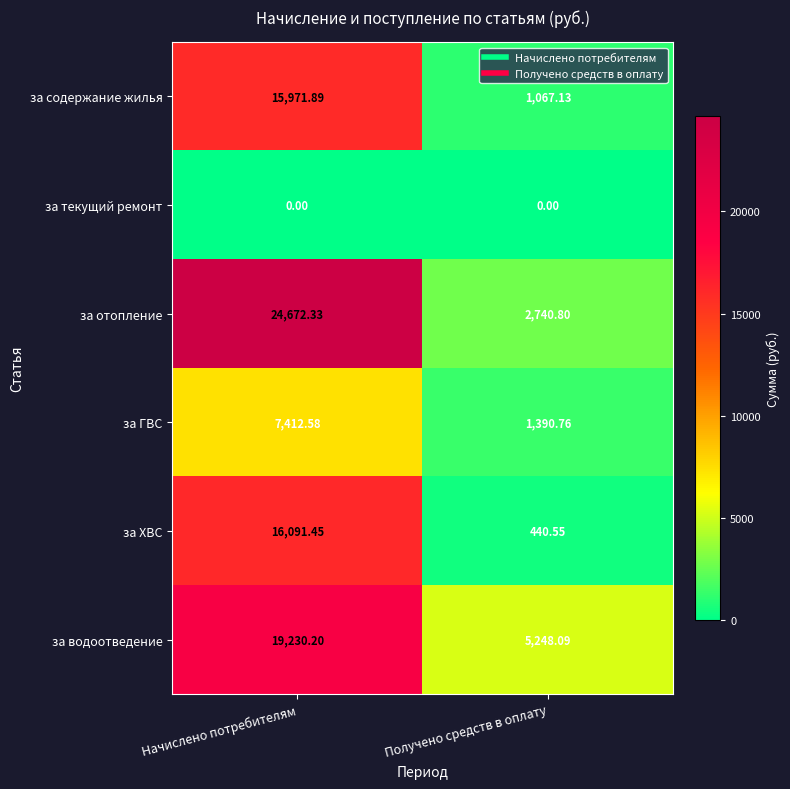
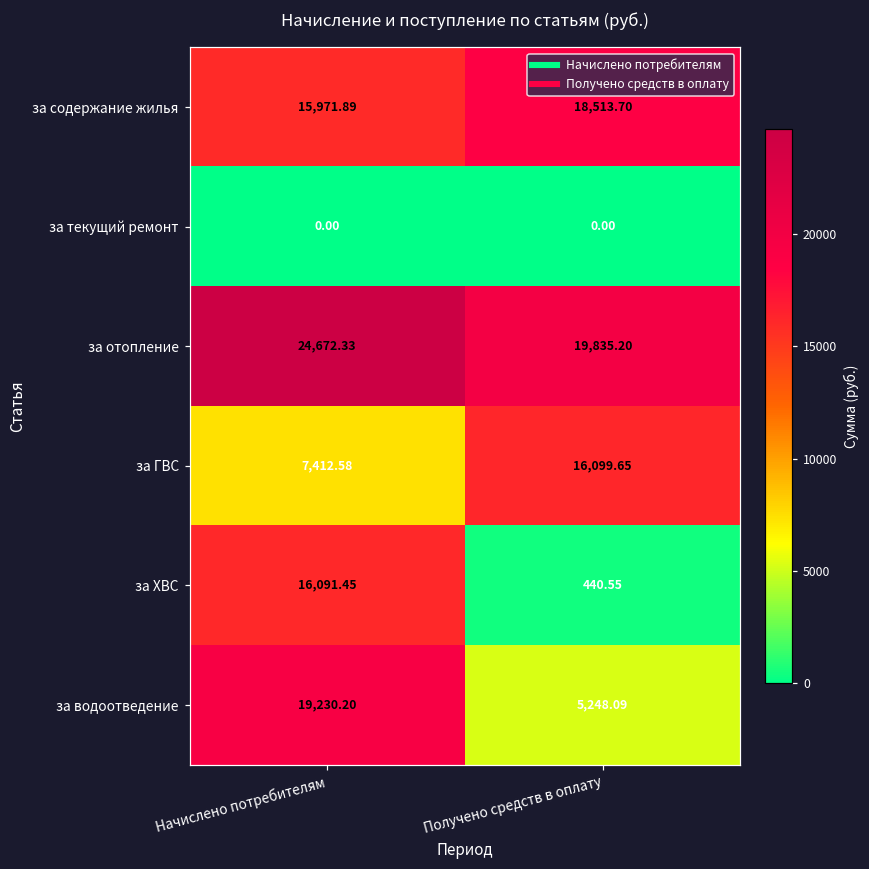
  {
    "за содержание жилья": {
      "Начислено потребителям": "15,971.89",
-     "Получено средств в оплату": "1,067.13"
+     "Получено средств в оплату": "18,513.70"
    },
    "за текущий ремонт": {
      "Начислено потребителям": "0.00",
      "Получено средств в оплату": "0.00"
    },
    "за отопление": {
      "Начислено потребителям": "24,672.33",
-     "Получено средств в оплату": "2,740.80"
+     "Получено средств в оплату": "19,835.20"
    },
    "за ГВС": {
      "Начислено потребителям": "7,412.58",
-     "Получено средств в оплату": "1,390.76"
+     "Получено средств в оплату": "16,099.65"
    },
    "за ХВС": {
      "Начислено потребителям": "16,091.45",
      "Получено средств в оплату": "440.55"
    },
    "за водоотведение": {
      "Начислено потребителям": "19,230.20",
      "Получено средств в оплату": "5,248.09"
    }
  }
